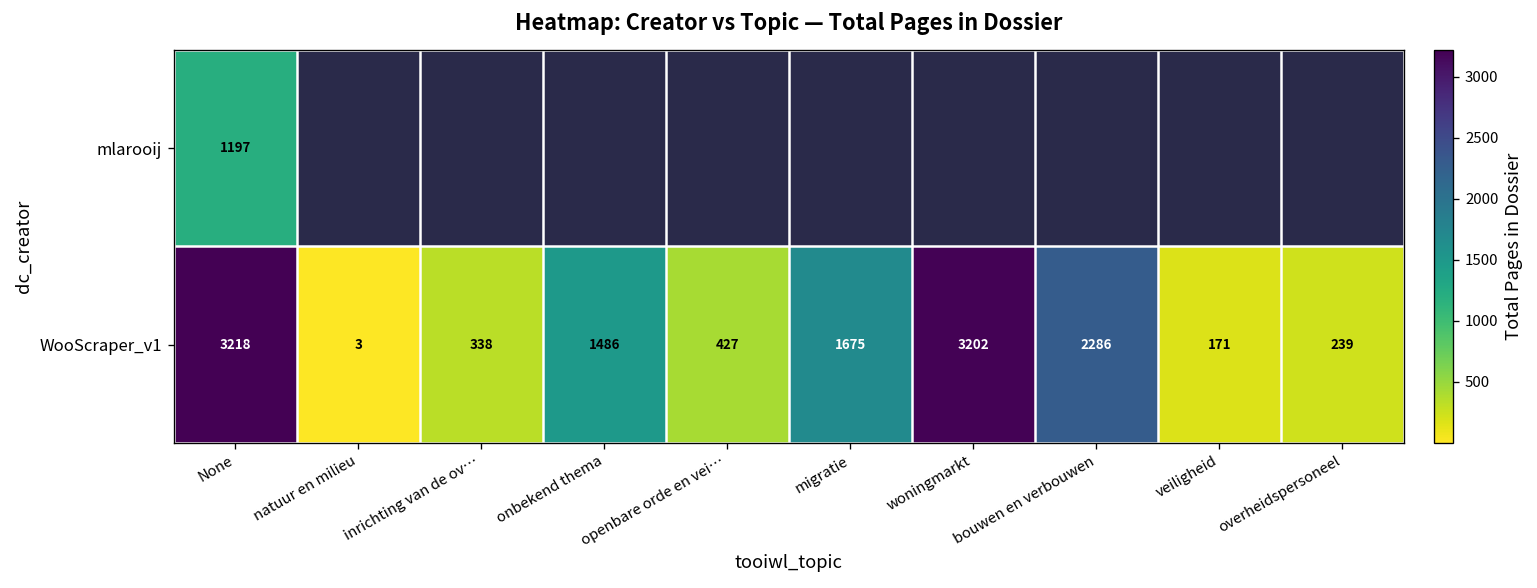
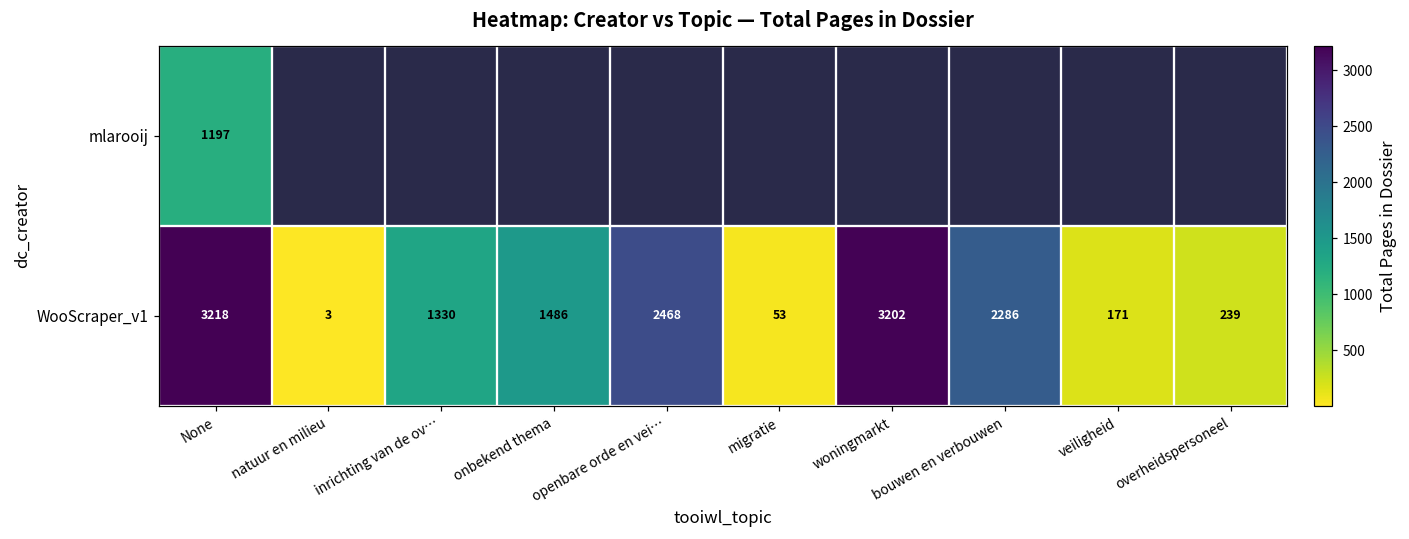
  {
    "mlarooij": {
      "None": 1197
    },
    "WooScraper_v1": {
      "None": 3218,
      "natuur en milieu": 3,
-     "inrichting van de ov…": 338,
+     "inrichting van de ov…": 1330,
      "onbekend thema": 1486,
-     "openbare orde en vei…": 427,
-     "migratie": 1675,
+     "openbare orde en vei…": 2468,
+     "migratie": 53,
      "woningmarkt": 3202,
      "bouwen en verbouwen": 2286,
      "veiligheid": 171,
      "overheidspersoneel": 239
    }
  }
